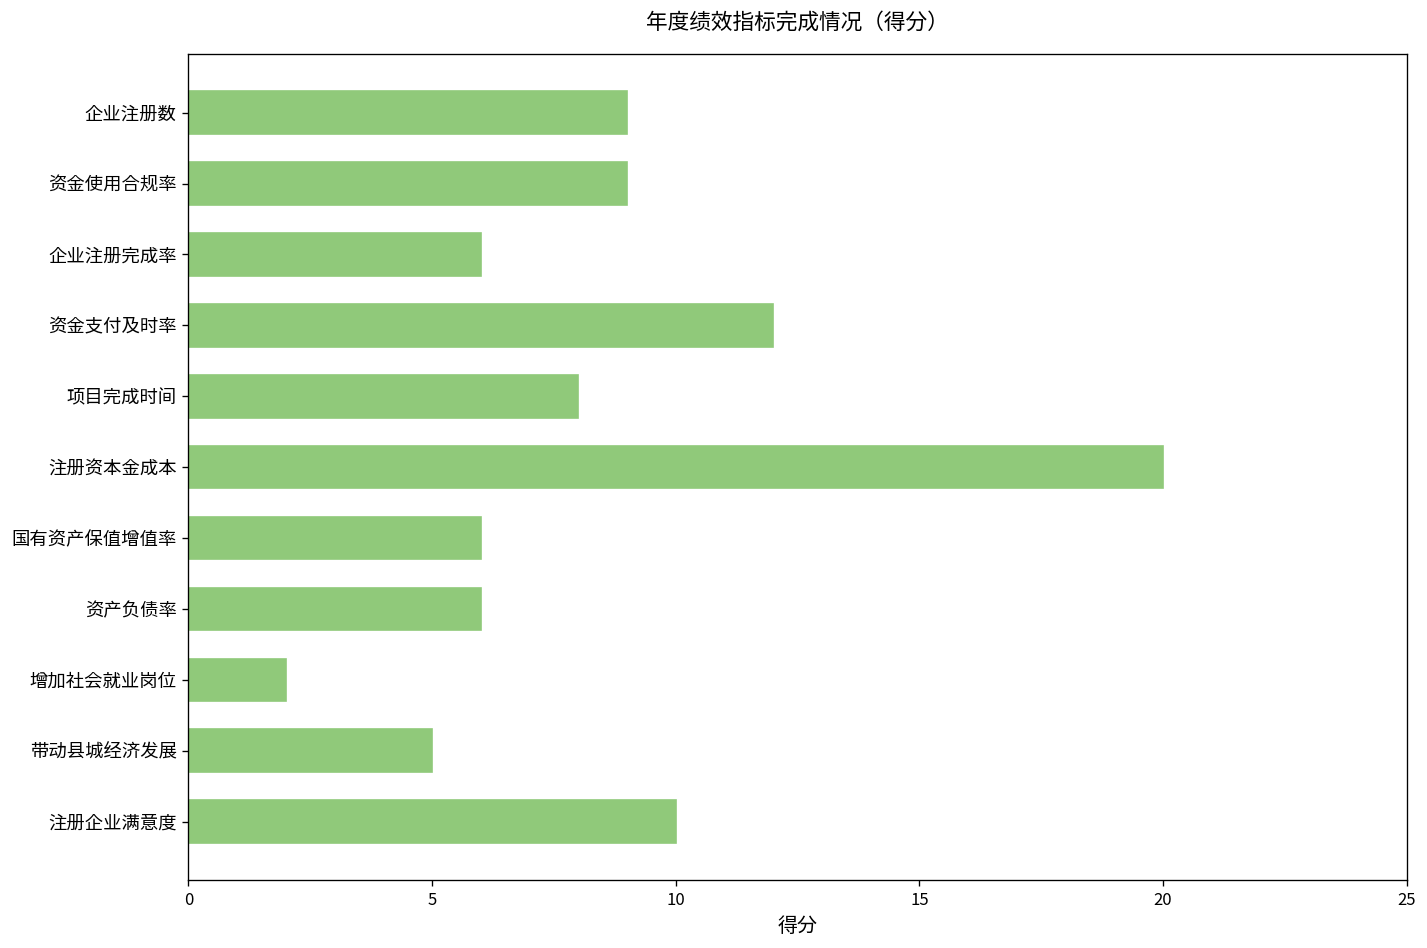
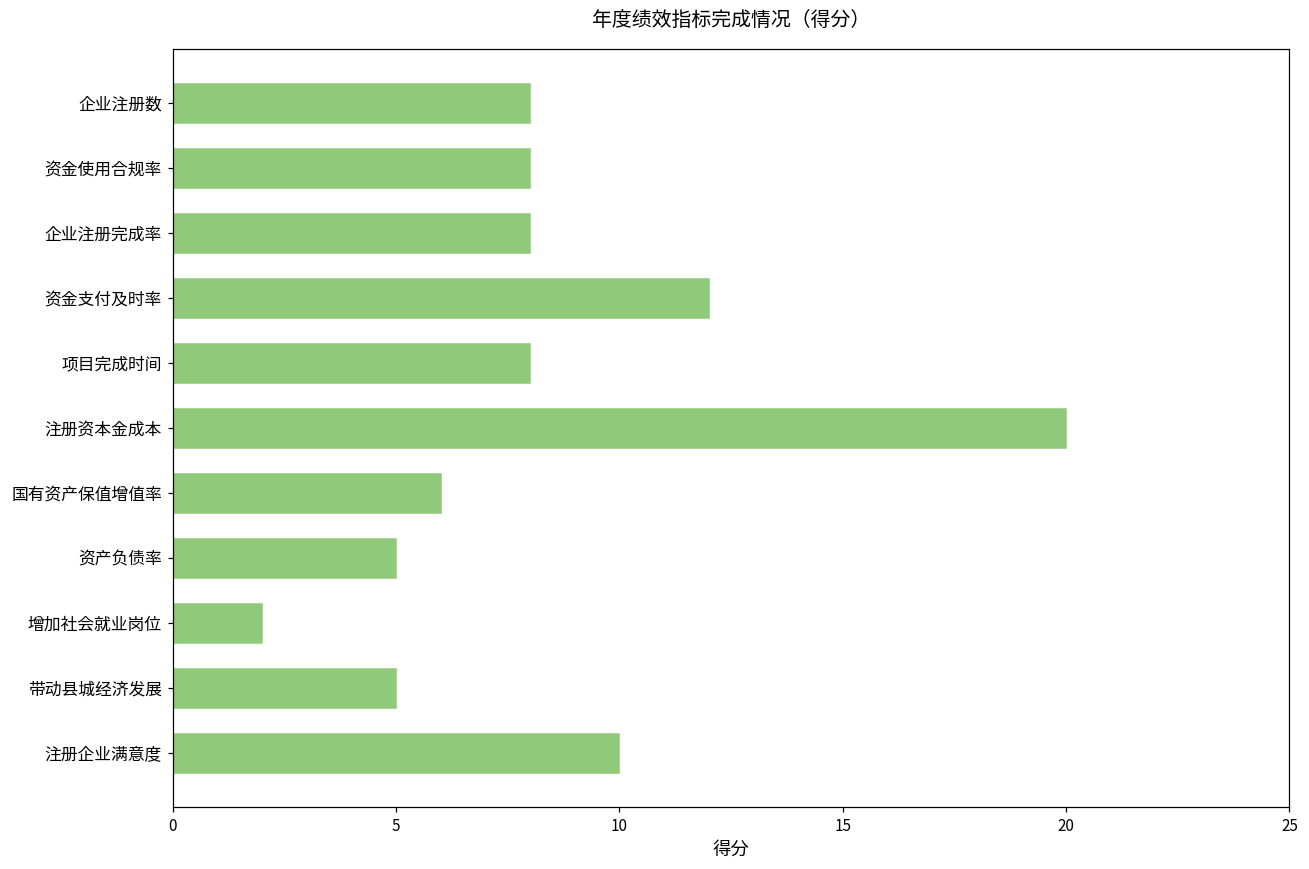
  {
-   "企业注册数": 9,
-   "资金使用合规率": 9,
-   "企业注册完成率": 6,
+   "企业注册数": 8,
+   "资金使用合规率": 8,
+   "企业注册完成率": 8,
    "资金支付及时率": 12,
    "项目完成时间": 8,
    "注册资本金成本": 20,
    "国有资产保值增值率": 6,
-   "资产负债率": 6,
+   "资产负债率": 5,
    "增加社会就业岗位": 2,
    "带动县城经济发展": 5,
    "注册企业满意度": 10
  }
